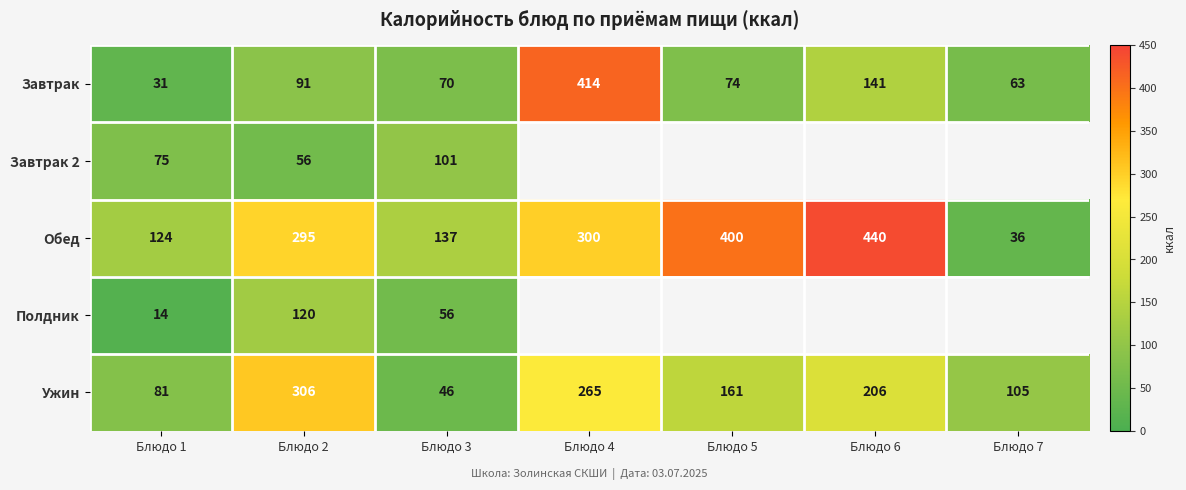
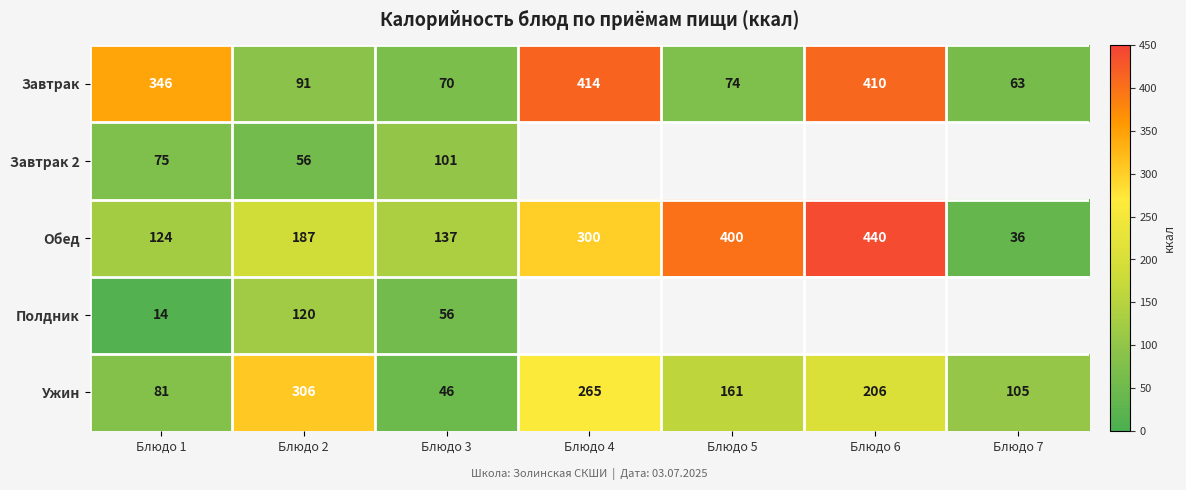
  {
    "Завтрак": {
-     "Блюдо 1": 31,
+     "Блюдо 1": 346,
      "Блюдо 2": 91,
      "Блюдо 3": 70,
      "Блюдо 4": 414,
      "Блюдо 5": 74,
-     "Блюдо 6": 141,
+     "Блюдо 6": 410,
      "Блюдо 7": 63
    },
    "Завтрак 2": {
      "Блюдо 1": 75,
      "Блюдо 2": 56,
      "Блюдо 3": 101
    },
    "Обед": {
      "Блюдо 1": 124,
-     "Блюдо 2": 295,
+     "Блюдо 2": 187,
      "Блюдо 3": 137,
      "Блюдо 4": 300,
      "Блюдо 5": 400,
      "Блюдо 6": 440,
      "Блюдо 7": 36
    },
    "Полдник": {
      "Блюдо 1": 14,
      "Блюдо 2": 120,
      "Блюдо 3": 56
    },
    "Ужин": {
      "Блюдо 1": 81,
      "Блюдо 2": 306,
      "Блюдо 3": 46,
      "Блюдо 4": 265,
      "Блюдо 5": 161,
      "Блюдо 6": 206,
      "Блюдо 7": 105
    }
  }
